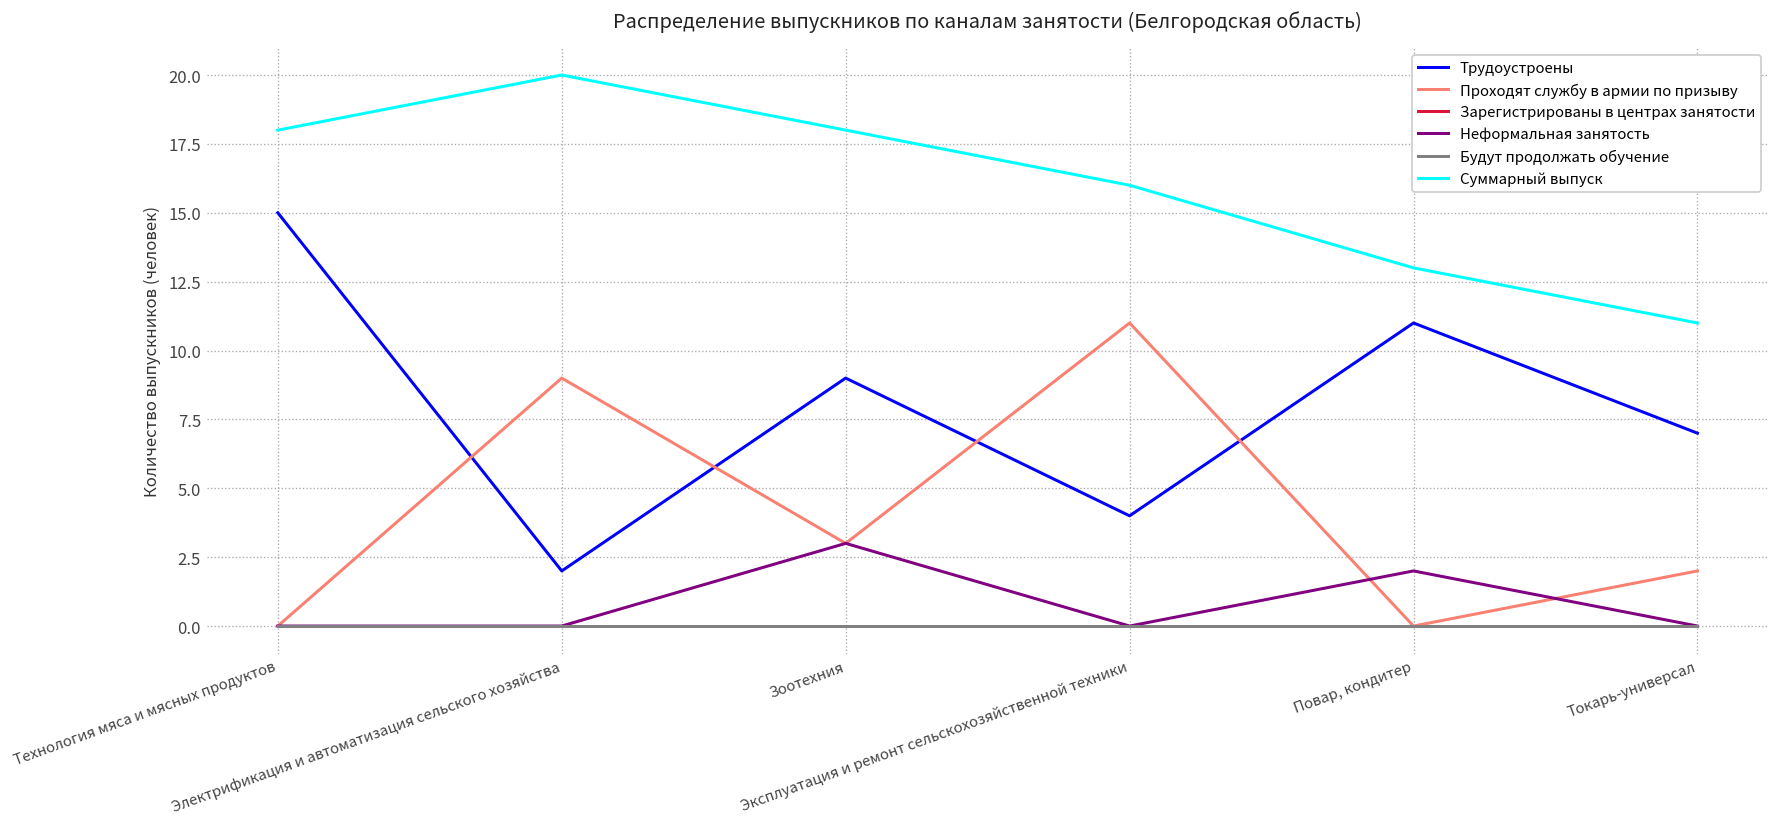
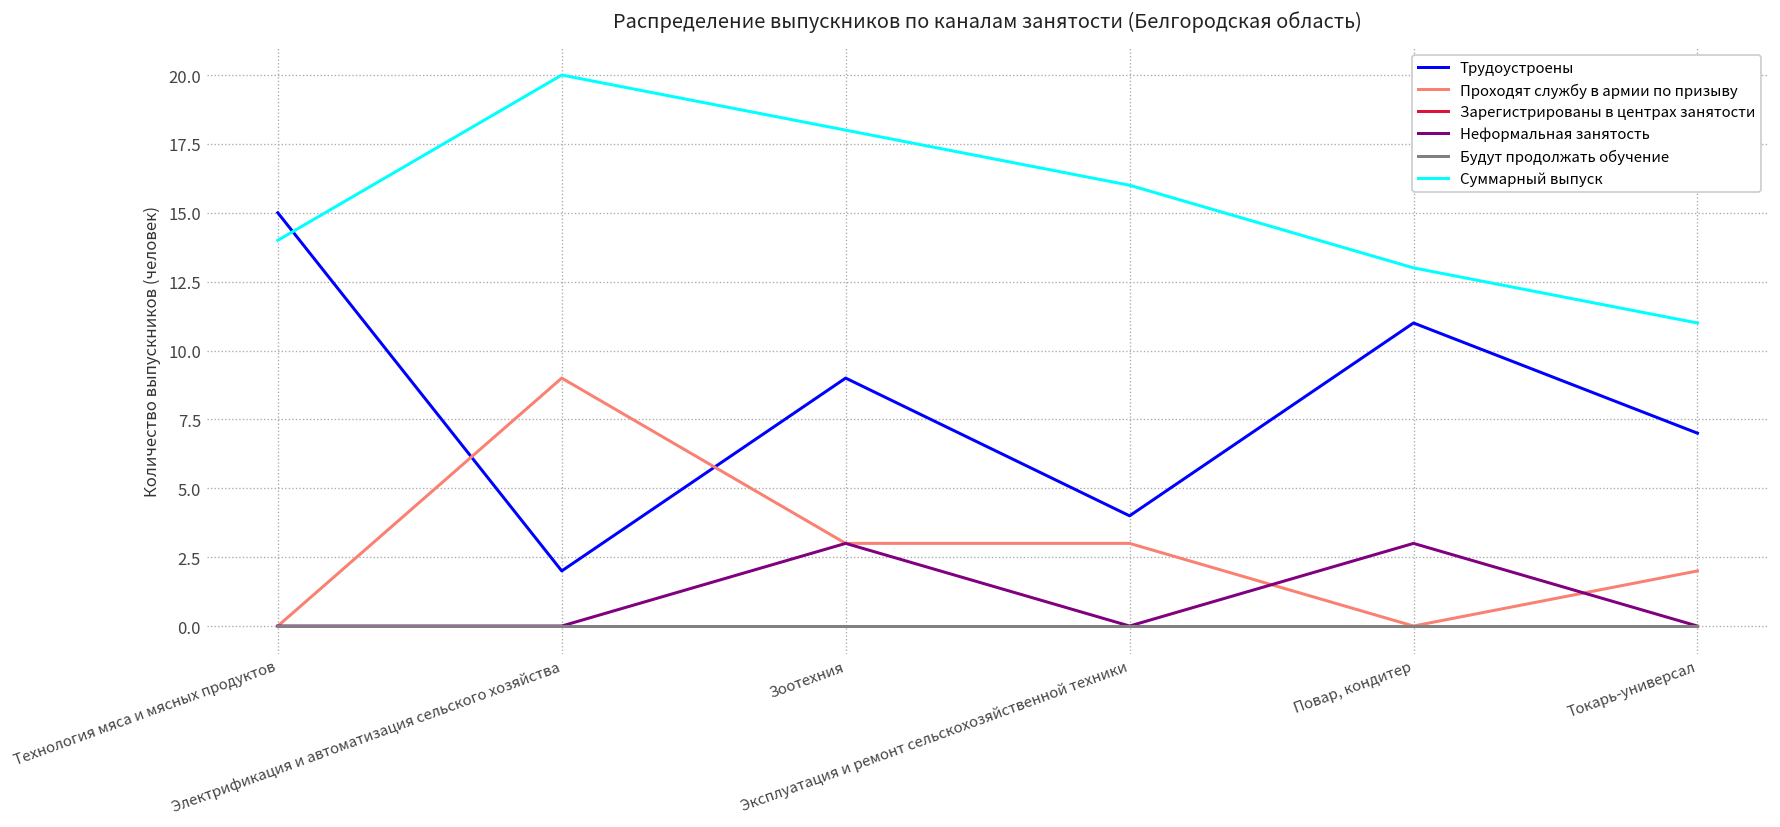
  {
    "Трудоустроены": {
      "Технология мяса и мясных продуктов": 15,
      "Электрификация и автоматизация сельского хозяйства": 2,
      "Зоотехния": 9,
      "Эксплуатация и ремонт сельскохозяйственной техники": 4,
      "Повар, кондитер": 11,
      "Токарь-универсал": 7
    },
    "Проходят службу в армии по призыву": {
      "Электрификация и автоматизация сельского хозяйства": 9,
-     "Эксплуатация и ремонт сельскохозяйственной техники": 11,
+     "Эксплуатация и ремонт сельскохозяйственной техники": 3,
      "Токарь-универсал": 2
    },
    "Будут продолжать обучение": {
      "Зоотехния": 0
    },
    "Неформальная занятость": {
-     "Повар, кондитер": 2
+     "Повар, кондитер": 3
    },
    "Суммарный выпуск": {
-     "Технология мяса и мясных продуктов": 18,
+     "Технология мяса и мясных продуктов": 14,
      "Электрификация и автоматизация сельского хозяйства": 20,
      "Зоотехния": 18,
      "Эксплуатация и ремонт сельскохозяйственной техники": 16,
      "Повар, кондитер": 13,
      "Токарь-универсал": 11
    }
  }
